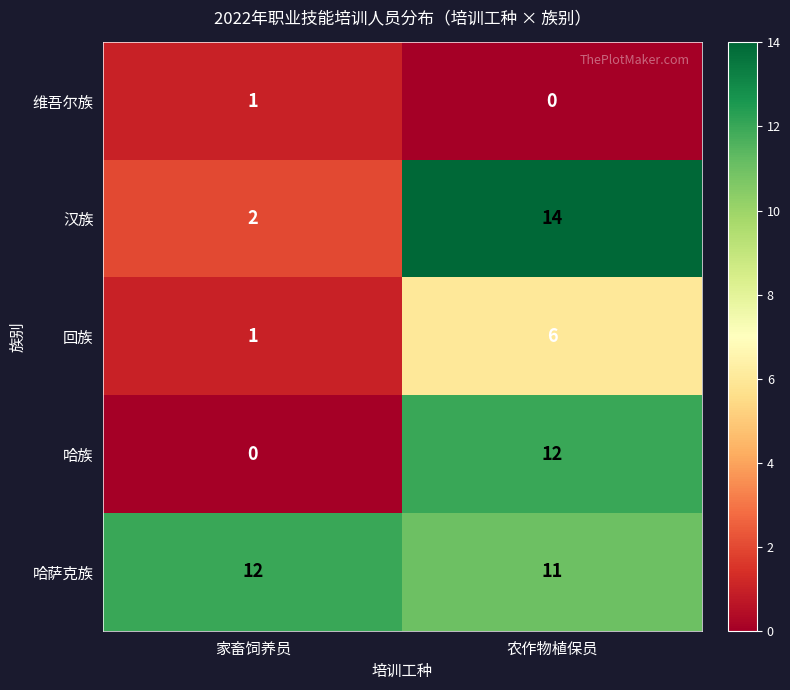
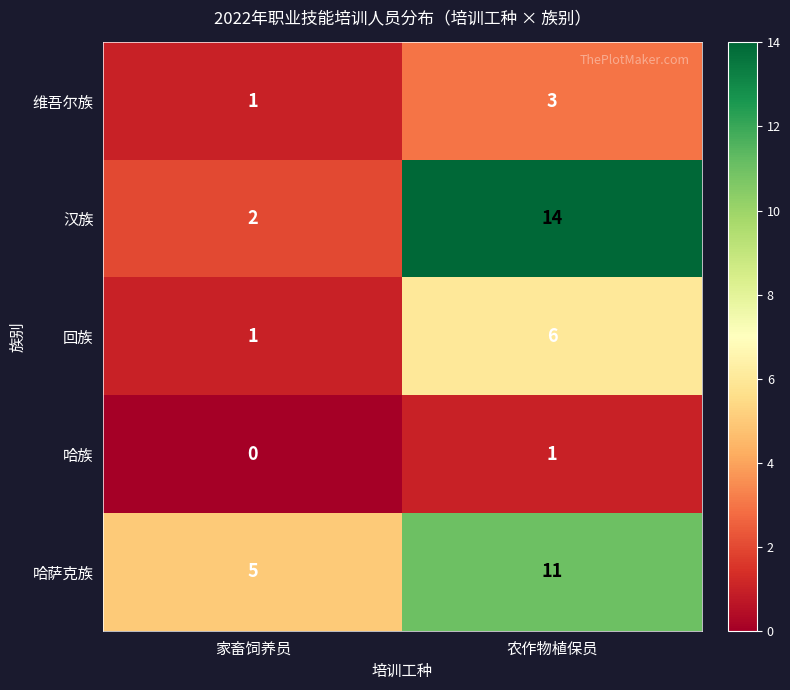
  {
    "维吾尔族": {
      "家畜饲养员": 1,
-     "农作物植保员": 0
+     "农作物植保员": 3
    },
    "汉族": {
      "家畜饲养员": 2,
      "农作物植保员": 14
    },
    "回族": {
      "家畜饲养员": 1,
      "农作物植保员": 6
    },
    "哈族": {
      "家畜饲养员": 0,
-     "农作物植保员": 12
+     "农作物植保员": 1
    },
    "哈萨克族": {
-     "家畜饲养员": 12,
+     "家畜饲养员": 5,
      "农作物植保员": 11
    }
  }
